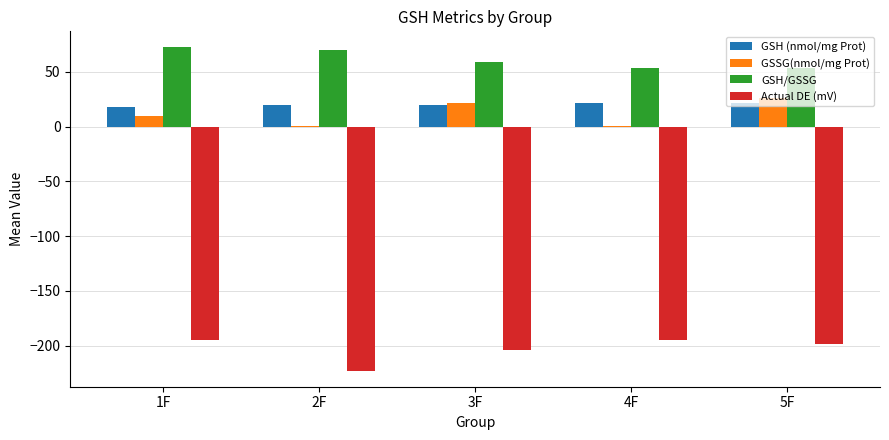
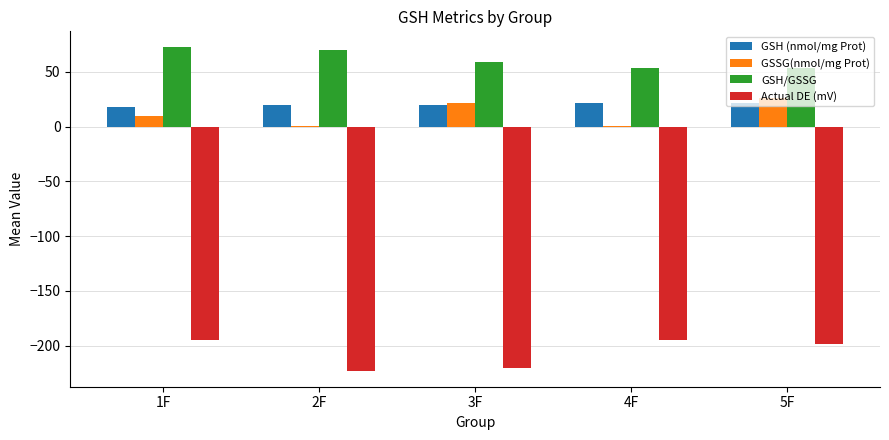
  {
    "GSH (nmol/mg Prot)": {
      "1F": 18,
      "2F": 20,
      "3F": 20,
      "4F": 21
    },
    "GSSG(nmol/mg Prot)": {
      "1F": 10,
      "3F": 22
    },
    "GSH/GSSG": {
      "1F": 72,
      "2F": 70,
      "3F": 59,
      "4F": 53
    },
    "Actual DE (mV)": {
      "1F": -195,
      "2F": -223,
-     "3F": -204,
+     "3F": -221,
      "4F": -195,
      "5F": -199
    }
  }
